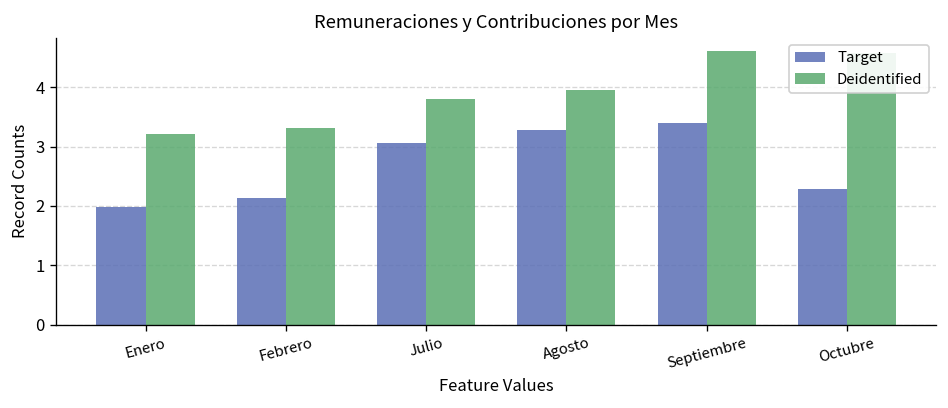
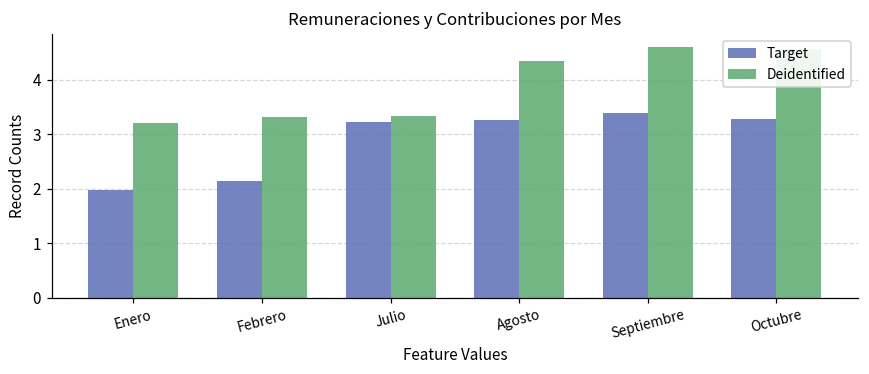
  {
    "Target": {
      "Enero": 2.0,
      "Febrero": 2.1,
-     "Julio": 3.1,
+     "Julio": 3.2,
      "Agosto": 3.3,
      "Septiembre": 3.4,
-     "Octubre": 2.3
+     "Octubre": 3.3
    },
    "Deidentified": {
      "Enero": 3.2,
      "Febrero": 3.3,
-     "Julio": 3.8,
-     "Agosto": 3.9,
+     "Julio": 3.3,
+     "Agosto": 4.3,
      "Septiembre": 4.6
    }
  }
